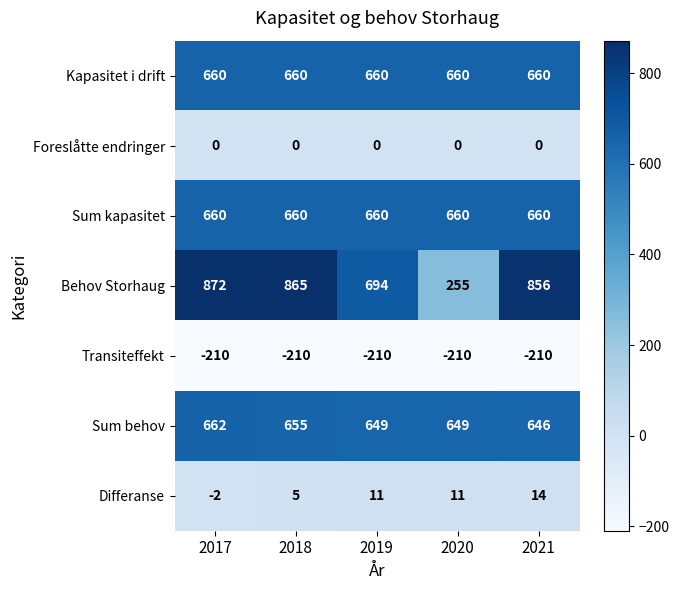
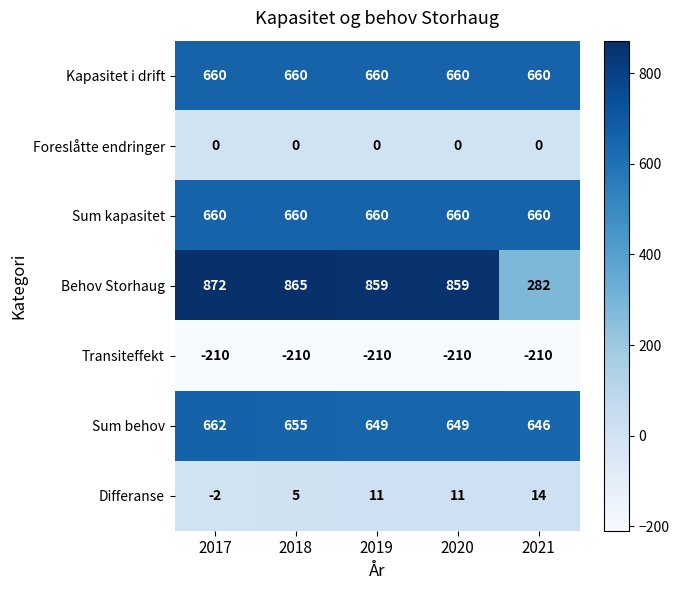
  {
    "Kapasitet i drift": {
      "2017": 660,
      "2018": 660,
      "2019": 660,
      "2020": 660,
      "2021": 660
    },
    "Foreslåtte endringer": {
      "2017": 0,
      "2018": 0,
      "2019": 0,
      "2020": 0,
      "2021": 0
    },
    "Sum kapasitet": {
      "2017": 660,
      "2018": 660,
      "2019": 660,
      "2020": 660,
      "2021": 660
    },
    "Behov Storhaug": {
      "2017": 872,
      "2018": 865,
-     "2019": 694,
-     "2020": 255,
-     "2021": 856
+     "2019": 859,
+     "2020": 859,
+     "2021": 282
    },
    "Transiteffekt": {
      "2017": -210,
      "2018": -210,
      "2019": -210,
      "2020": -210,
      "2021": -210
    },
    "Sum behov": {
      "2017": 662,
      "2018": 655,
      "2019": 649,
      "2020": 649,
      "2021": 646
    },
    "Differanse": {
      "2017": -2,
      "2018": 5,
      "2019": 11,
      "2020": 11,
      "2021": 14
    }
  }
